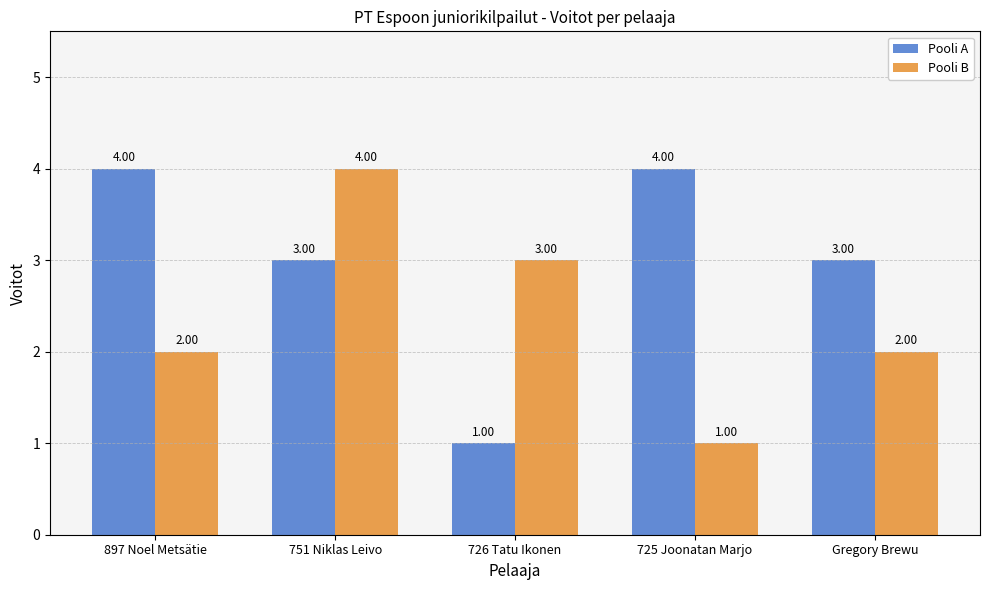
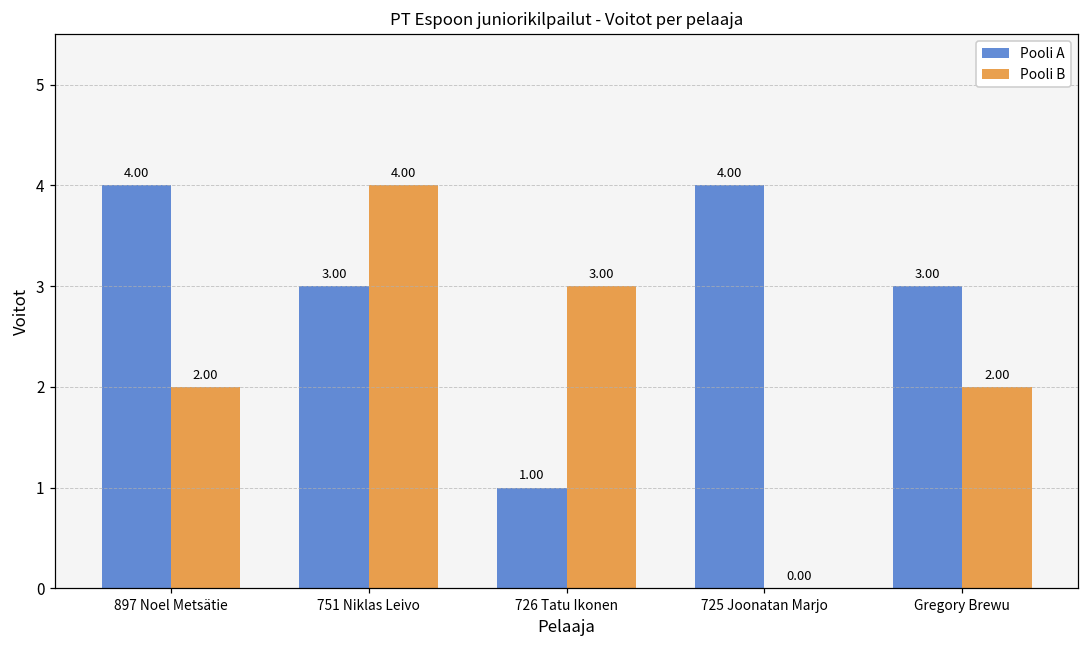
  {
    "Pooli A": {
      "897 Noel Metsätie": 4.00,
      "751 Niklas Leivo": 3.00,
      "726 Tatu Ikonen": 1.00,
      "725 Joonatan Marjo": 4.00,
      "Gregory Brewu": 3.00
    },
    "Pooli B": {
      "897 Noel Metsätie": 2.00,
      "751 Niklas Leivo": 4.00,
      "726 Tatu Ikonen": 3.00,
-     "725 Joonatan Marjo": 1.00,
+     "725 Joonatan Marjo": 0.00,
      "Gregory Brewu": 2.00
    }
  }
